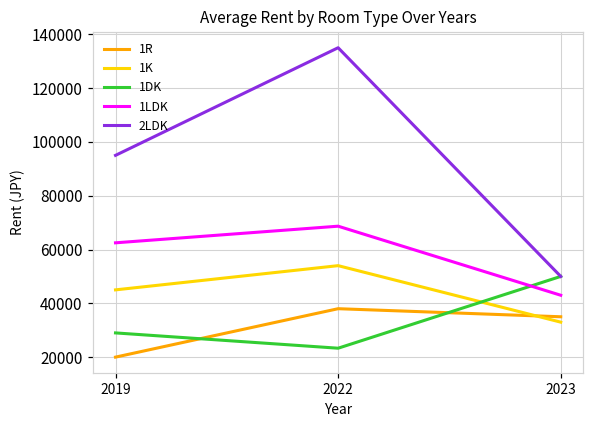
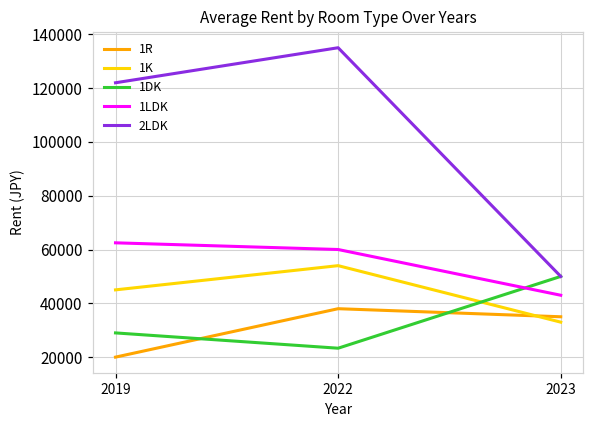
  {
    "1DK": {
      "2019": 29000,
      "2022": 23000
    },
    "1LDK": {
      "2019": 62000,
-     "2022": 69000,
+     "2022": 60000,
      "2023": 43000
    },
    "2LDK": {
-     "2019": 95000,
+     "2019": 122000,
      "2022": 135000
    }
  }
